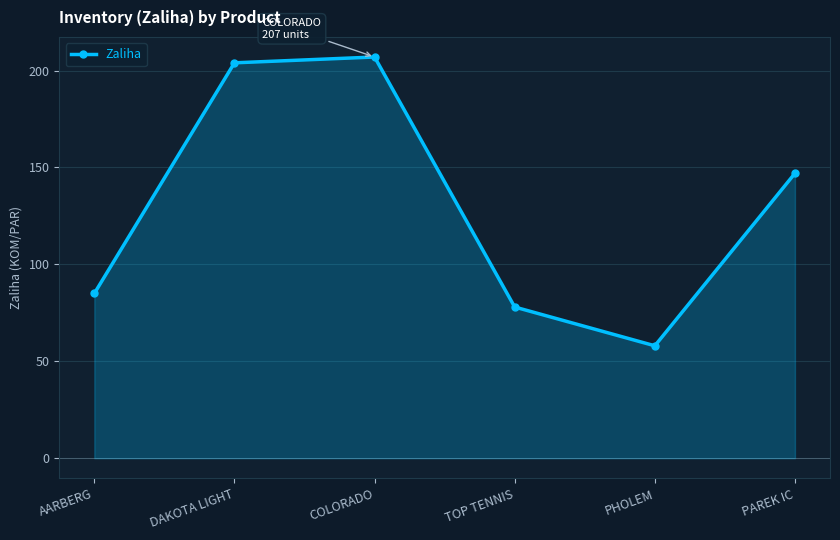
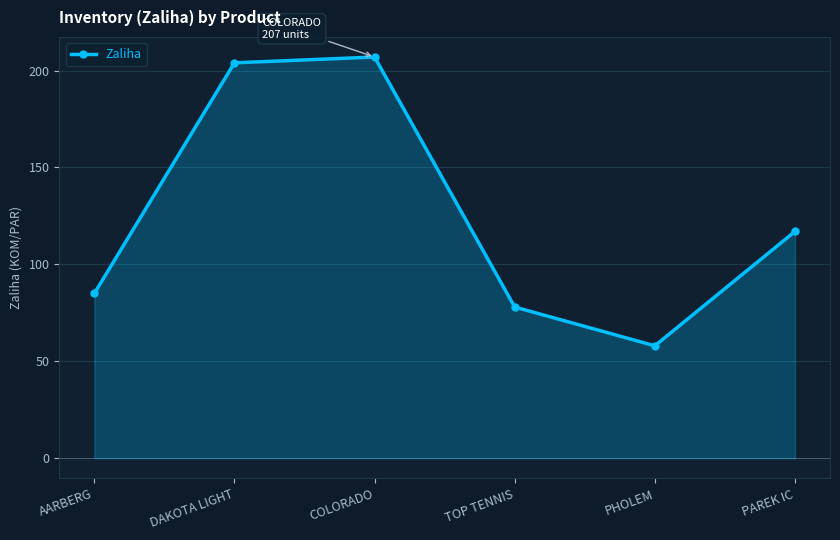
  {
    "AARBERG": 85,
    "DAKOTA LIGHT": 204,
    "TOP TENNIS": 78,
    "PHOLEM": 58,
-   "PAREK IC": 147
+   "PAREK IC": 117
  }
